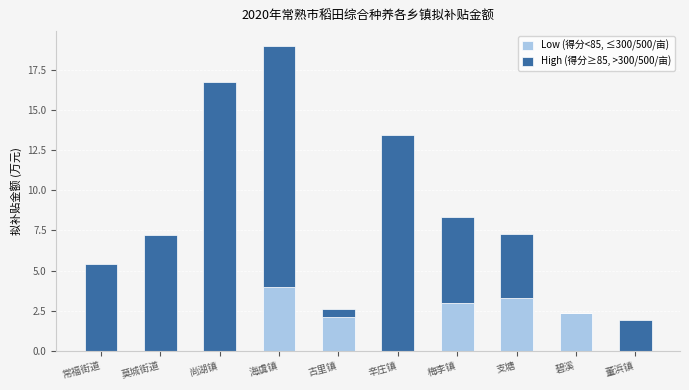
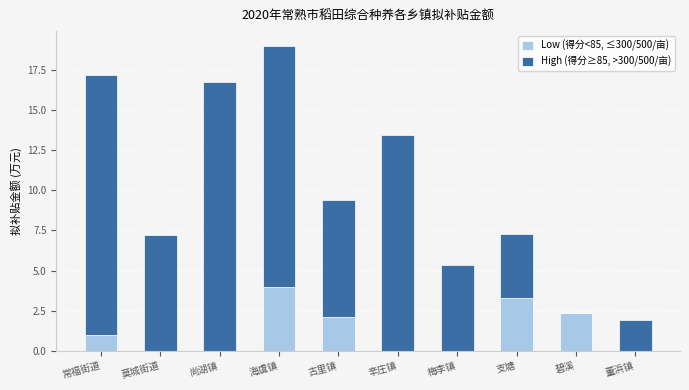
  {
    "Low (得分<85, ≤300/500/亩)": {
-     "常福街道": 0,
+     "常福街道": 1,
      "莫城街道": 0,
      "尚湖镇": 0,
      "海虞镇": 4,
      "古里镇": 2,
      "辛庄镇": 0,
-     "梅李镇": 3,
+     "梅李镇": 0,
      "支塘": 3.3,
      "碧溪": 2.3,
      "董浜镇": 0
    },
    "High (得分≥85, >300/500/亩)": {
-     "常福街道": 5.4,
+     "常福街道": 16.2,
      "莫城街道": 7.2,
      "尚湖镇": 16.8,
      "海虞镇": 15.0,
-     "古里镇": 0.5,
+     "古里镇": 7.3,
      "辛庄镇": 13.5,
      "梅李镇": 5.3,
      "支塘": 4.0,
      "碧溪": 0.0,
      "董浜镇": 1.9
    }
  }
